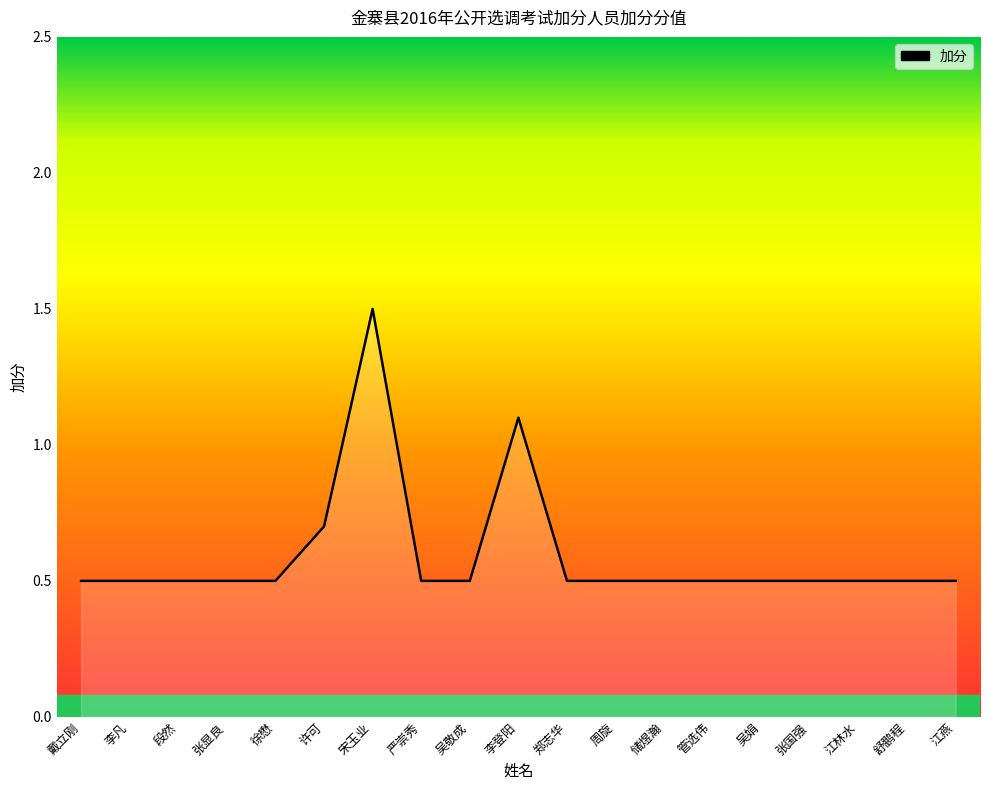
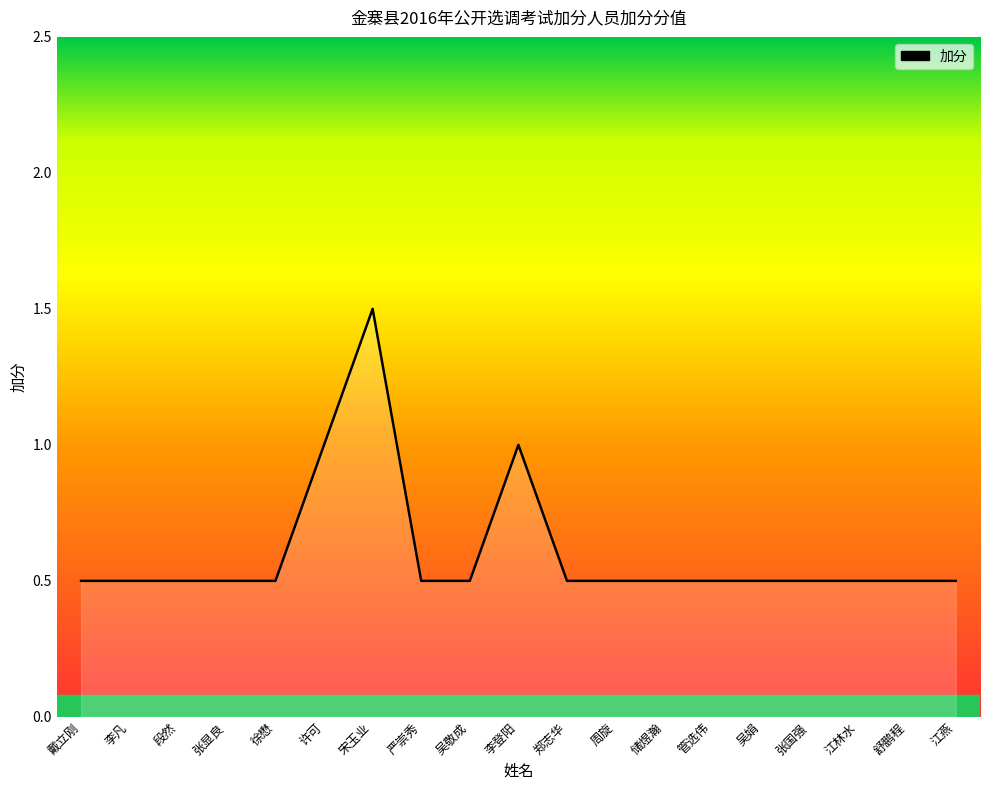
  {
    "戴立刚": 0.5,
    "李凡": 0.5,
    "段然": 0.5,
    "张显良": 0.5,
    "徐懋": 0.5,
-   "许可": 0.7,
+   "许可": 1.0,
    "宋玉业": 1.5,
    "严崇秀": 0.5,
    "吴敬成": 0.5,
-   "李登阳": 1.1,
+   "李登阳": 1.0,
    "郑志华": 0.5,
    "周旋": 0.5,
    "储煜瀚": 0.5,
    "管选伟": 0.5,
    "吴娟": 0.5,
    "张国强": 0.5,
    "江林水": 0.5,
    "舒鹏程": 0.5,
    "江燕": 0.5
  }
